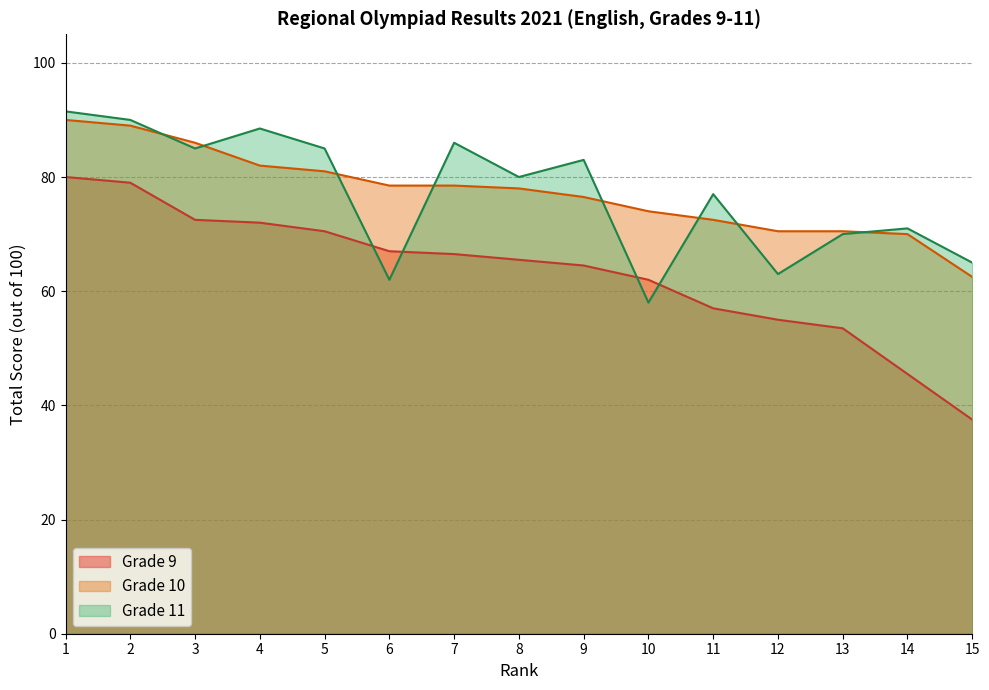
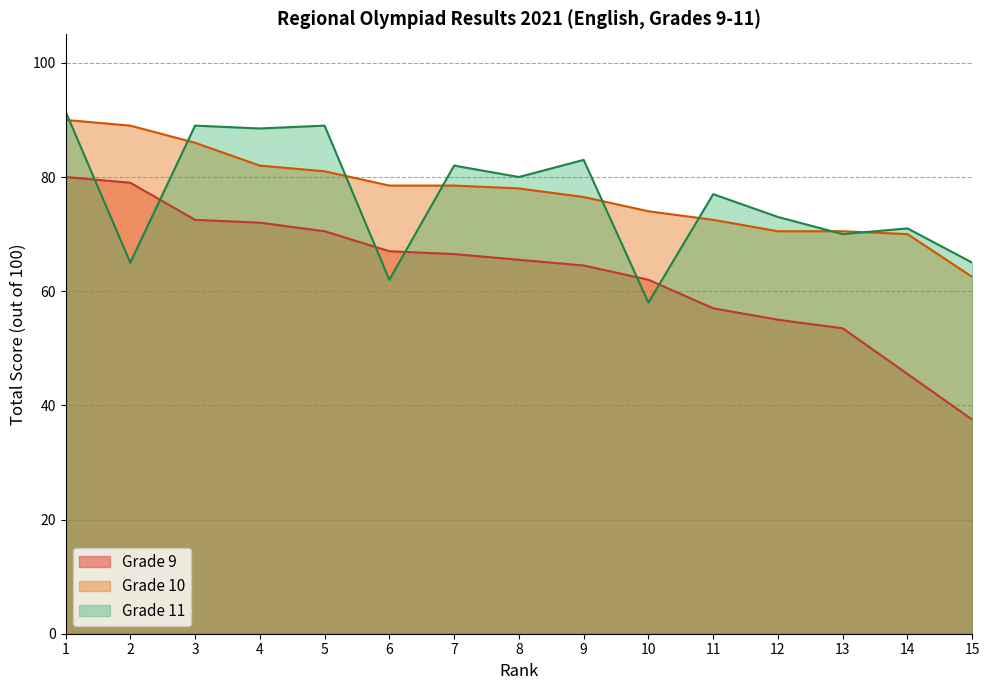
  {
    "Grade 11": {
      "1": 92,
-     "2": 90,
-     "3": 85,
+     "2": 65,
+     "3": 89,
      "4": 89,
-     "5": 85,
+     "5": 89,
      "6": 62,
-     "7": 86,
+     "7": 82,
      "8": 80,
      "9": 83,
      "10": 58,
      "11": 77,
-     "12": 63,
+     "12": 73,
      "13": 70,
      "14": 71,
      "15": 65
    }
  }
